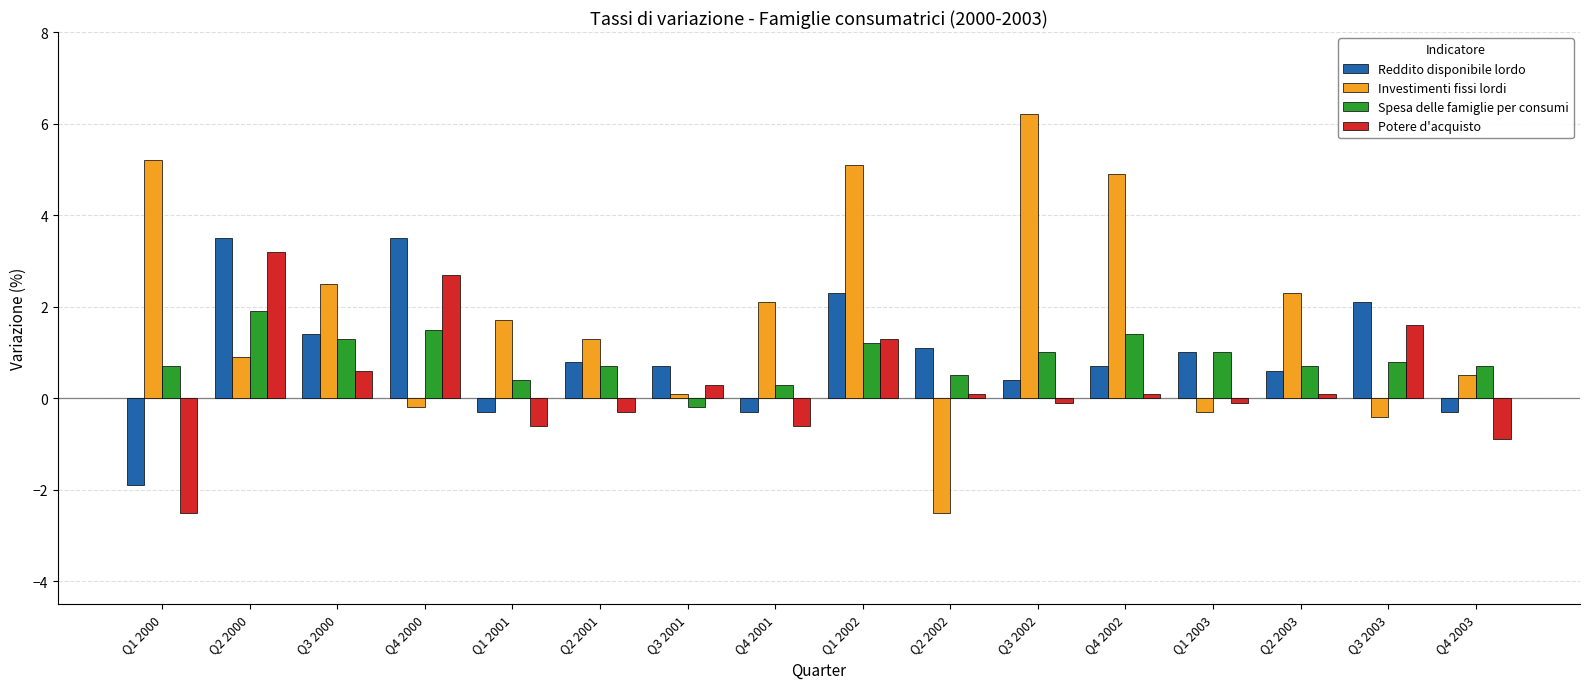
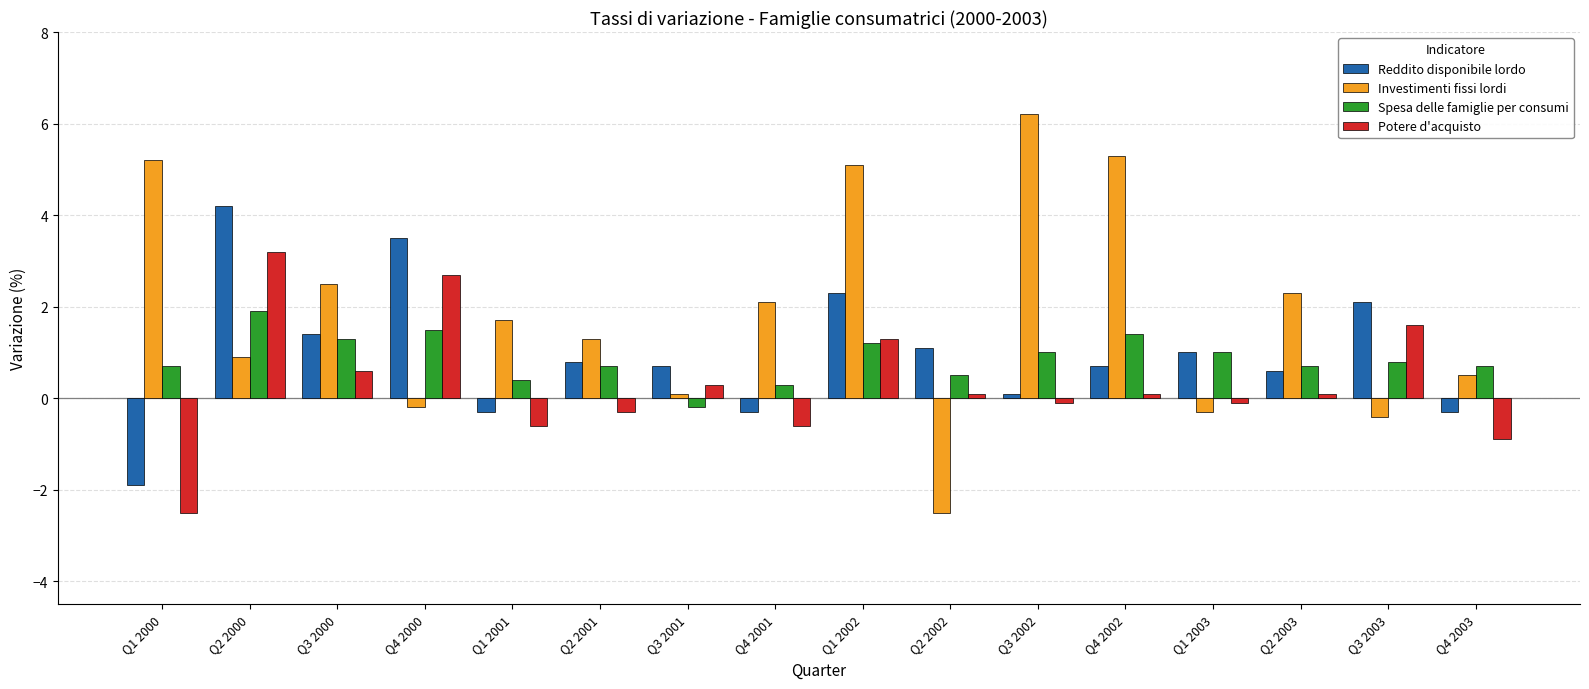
  {
    "Reddito disponibile lordo": {
      "Q1 2000": -1.9,
-     "Q2 2000": 3.5,
+     "Q2 2000": 4.2,
      "Q3 2000": 1.4,
      "Q4 2000": 3.5,
      "Q1 2001": -0.3,
      "Q2 2001": 0.8,
      "Q3 2001": 0.7,
      "Q4 2001": -0.3,
      "Q1 2002": 2.3,
      "Q2 2002": 1.1,
-     "Q3 2002": 0.4,
+     "Q3 2002": 0.1,
      "Q4 2002": 0.7,
      "Q1 2003": 1.0,
      "Q2 2003": 0.6,
      "Q3 2003": 2.1,
      "Q4 2003": -0.3
    },
    "Investimenti fissi lordi": {
      "Q1 2000": 5.2,
      "Q2 2000": 0.9,
      "Q3 2000": 2.5,
      "Q4 2000": -0.2,
      "Q1 2001": 1.7,
      "Q2 2001": 1.3,
      "Q3 2001": 0.1,
      "Q4 2001": 2.1,
      "Q1 2002": 5.1,
      "Q2 2002": -2.5,
      "Q3 2002": 6.2,
-     "Q4 2002": 4.9,
+     "Q4 2002": 5.3,
      "Q1 2003": -0.3,
      "Q2 2003": 2.3,
      "Q3 2003": -0.4,
      "Q4 2003": 0.5
    },
    "Spesa delle famiglie per consumi": {
      "Q1 2000": 0.7,
      "Q2 2000": 1.9,
      "Q3 2000": 1.3,
      "Q4 2000": 1.5,
      "Q1 2001": 0.4,
      "Q2 2001": 0.7,
      "Q3 2001": -0.2,
      "Q4 2001": 0.3,
      "Q1 2002": 1.2,
      "Q2 2002": 0.5,
      "Q3 2002": 1.0,
      "Q4 2002": 1.4,
      "Q1 2003": 1.0,
      "Q2 2003": 0.7,
      "Q3 2003": 0.8,
      "Q4 2003": 0.7
    },
    "Potere d'acquisto": {
      "Q1 2000": -2.5,
      "Q2 2000": 3.2,
      "Q3 2000": 0.6,
      "Q4 2000": 2.7,
      "Q1 2001": -0.6,
      "Q2 2001": -0.3,
      "Q3 2001": 0.3,
      "Q4 2001": -0.6,
      "Q1 2002": 1.3,
      "Q2 2002": 0.1,
      "Q3 2002": -0.1,
      "Q4 2002": 0.1,
      "Q1 2003": -0.1,
      "Q2 2003": 0.1,
      "Q3 2003": 1.6,
      "Q4 2003": -0.9
    }
  }
